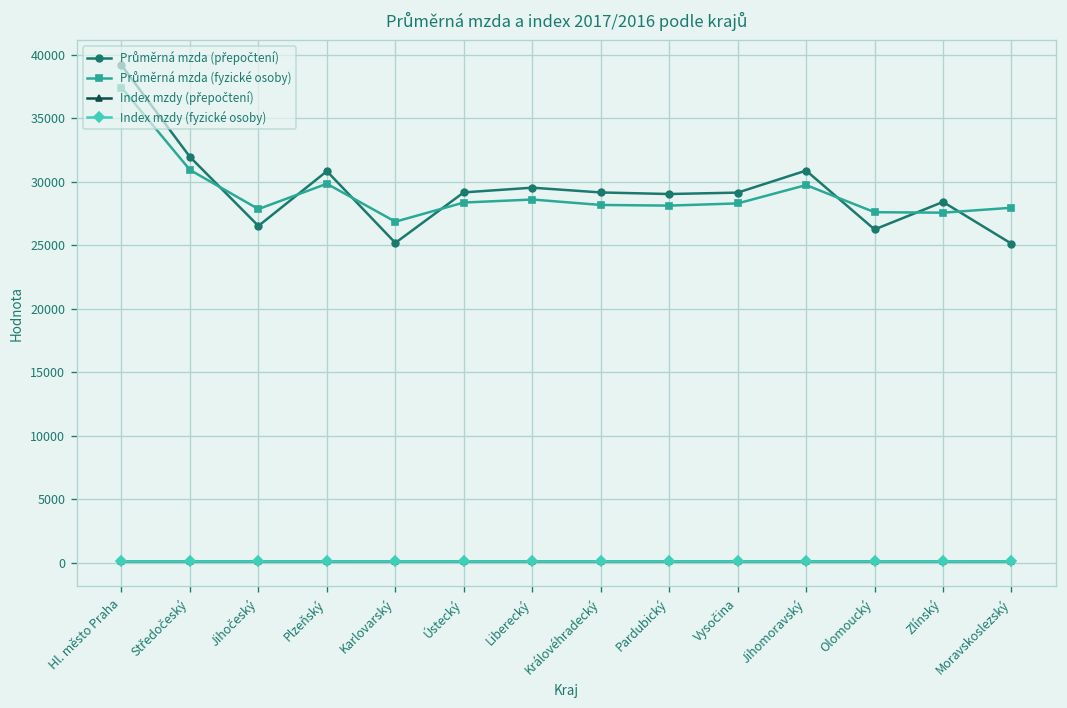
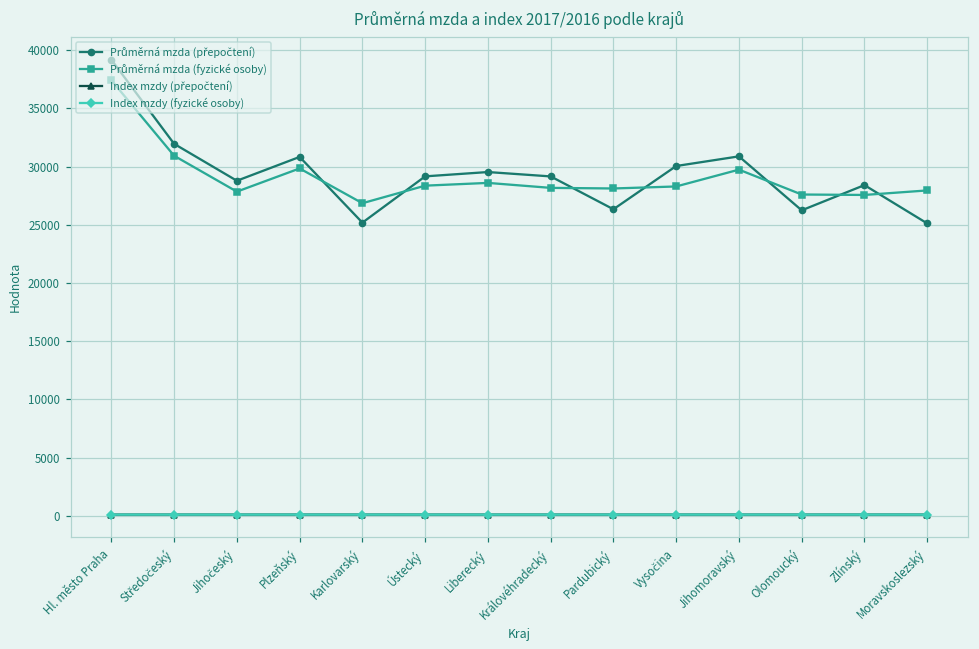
  {
    "Průměrná mzda (přepočtení)": {
      "Středočeský": 32000,
-     "Jihočeský": 26500,
+     "Jihočeský": 28800,
      "Plzeňský": 30800,
      "Karlovarský": 25200,
      "Ústecký": 29200,
      "Liberecký": 29500,
      "Královéhradecký": 29200,
-     "Pardubický": 29000,
-     "Vysočina": 29100,
+     "Pardubický": 26300,
+     "Vysočina": 30000,
      "Jihomoravský": 30900,
      "Olomoucký": 26200,
      "Zlínský": 28400,
      "Moravskoslezský": 25100
    }
  }
